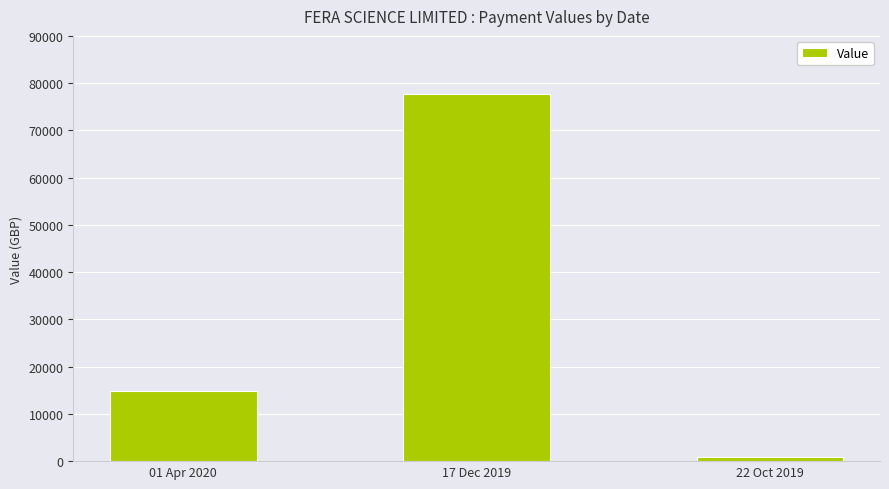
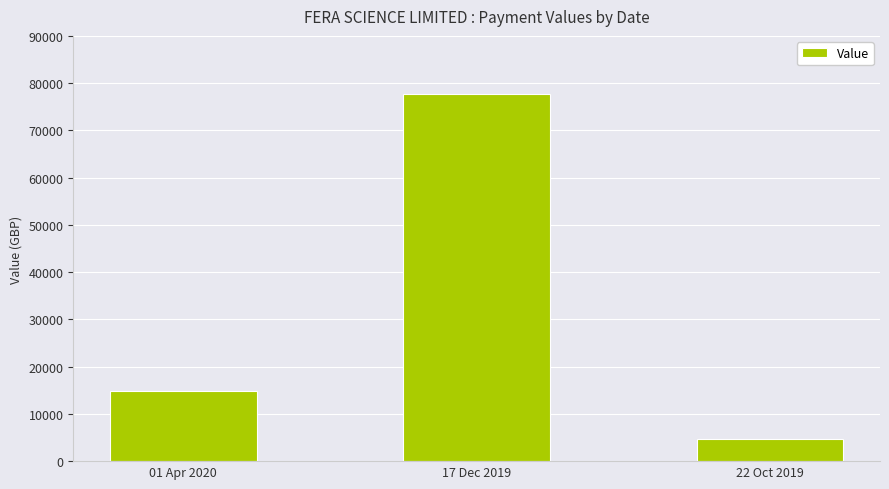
  {
    "01 Apr 2020": 15000,
    "17 Dec 2019": 78000,
-   "22 Oct 2019": 1000
+   "22 Oct 2019": 5000
  }
